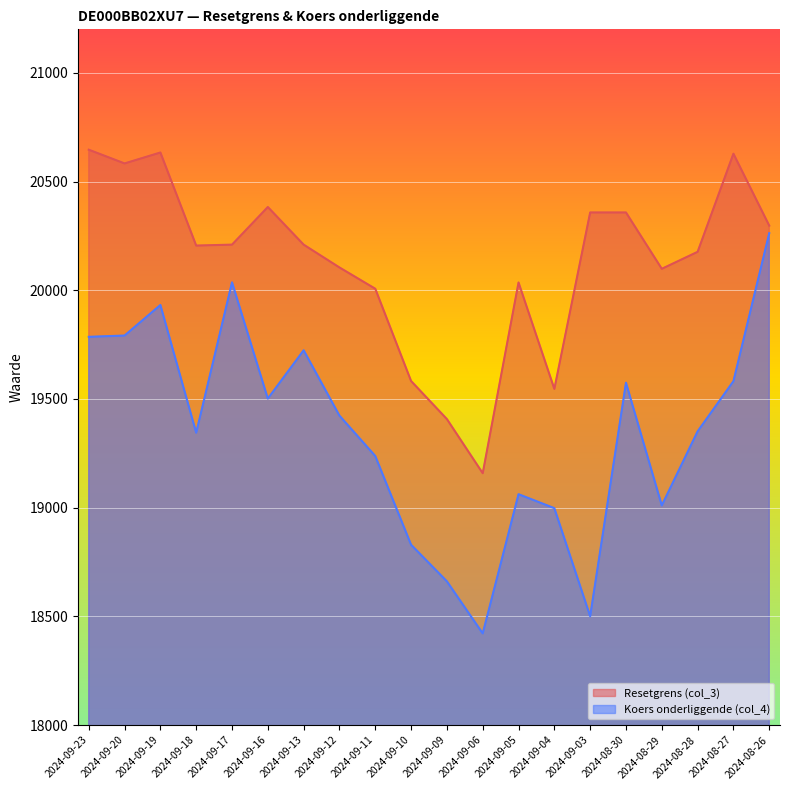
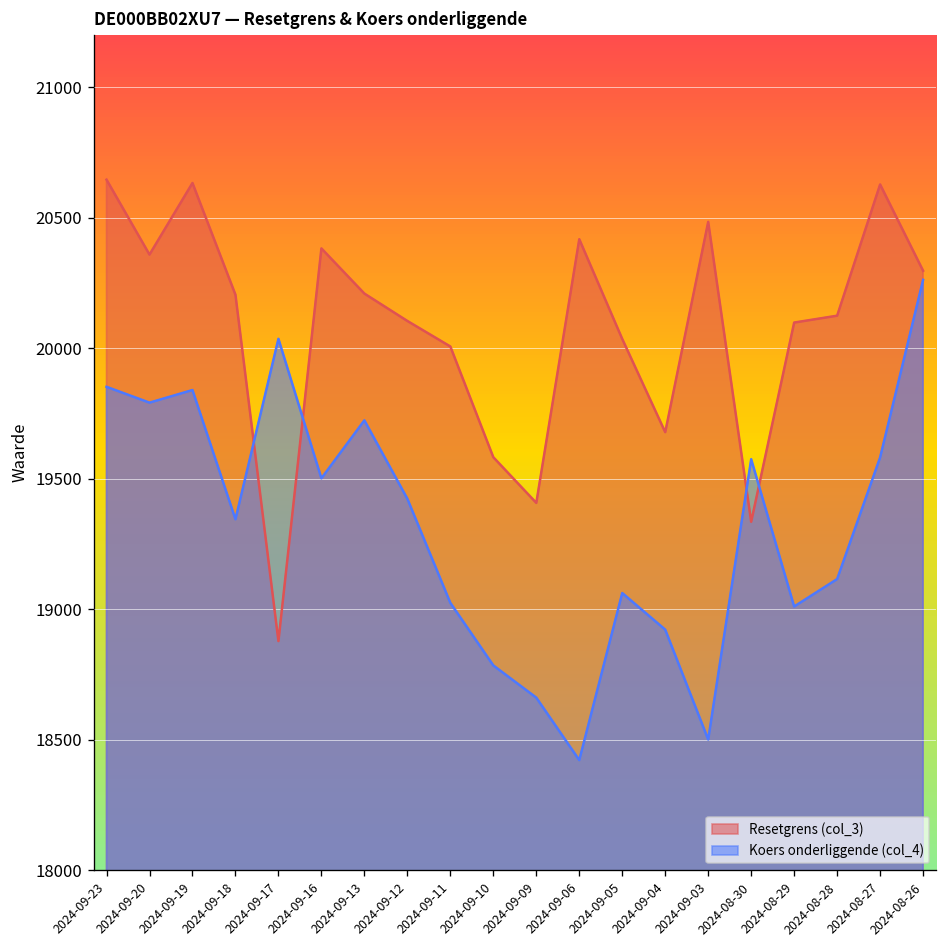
  {
    "Resetgrens (col_3)": {
      "2024-09-23": 20650,
-     "2024-09-20": 20580,
+     "2024-09-20": 20360,
      "2024-09-19": 20630,
      "2024-09-18": 20210,
-     "2024-09-17": 20210,
+     "2024-09-17": 18880,
      "2024-09-16": 20380,
      "2024-09-13": 20210,
      "2024-09-12": 20100,
      "2024-09-11": 20010,
      "2024-09-10": 19580,
      "2024-09-09": 19410,
-     "2024-09-06": 19160,
+     "2024-09-06": 20420,
      "2024-09-05": 20040,
-     "2024-09-04": 19550,
-     "2024-09-03": 20360,
-     "2024-08-30": 20360,
+     "2024-09-04": 19680,
+     "2024-09-03": 20480,
+     "2024-08-30": 19330,
      "2024-08-29": 20100,
-     "2024-08-28": 20180,
+     "2024-08-28": 20120,
      "2024-08-27": 20630,
      "2024-08-26": 20300
    },
    "Koers onderliggende (col_4)": {
-     "2024-09-23": 19790,
+     "2024-09-23": 19850,
      "2024-09-20": 19790,
-     "2024-09-19": 19930,
+     "2024-09-19": 19840,
      "2024-09-18": 19340,
      "2024-09-17": 20040,
      "2024-09-16": 19500,
      "2024-09-13": 19720,
      "2024-09-12": 19420,
-     "2024-09-11": 19240,
-     "2024-09-10": 18830,
+     "2024-09-11": 19020,
+     "2024-09-10": 18780,
      "2024-09-09": 18660,
      "2024-09-06": 18420,
      "2024-09-05": 19060,
-     "2024-09-04": 19000,
+     "2024-09-04": 18920,
      "2024-09-03": 18500,
      "2024-08-30": 19570,
      "2024-08-29": 19010,
-     "2024-08-28": 19350,
+     "2024-08-28": 19120,
      "2024-08-27": 19580,
      "2024-08-26": 20260
    }
  }
